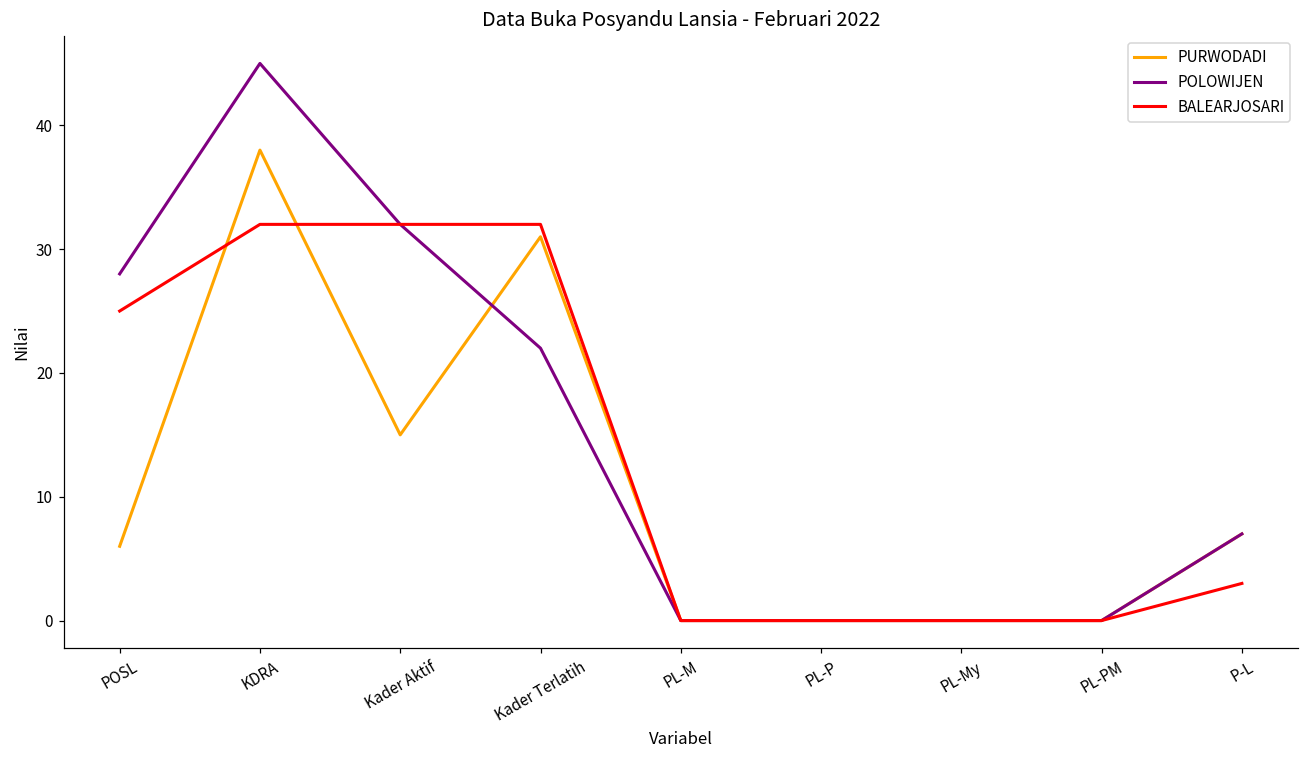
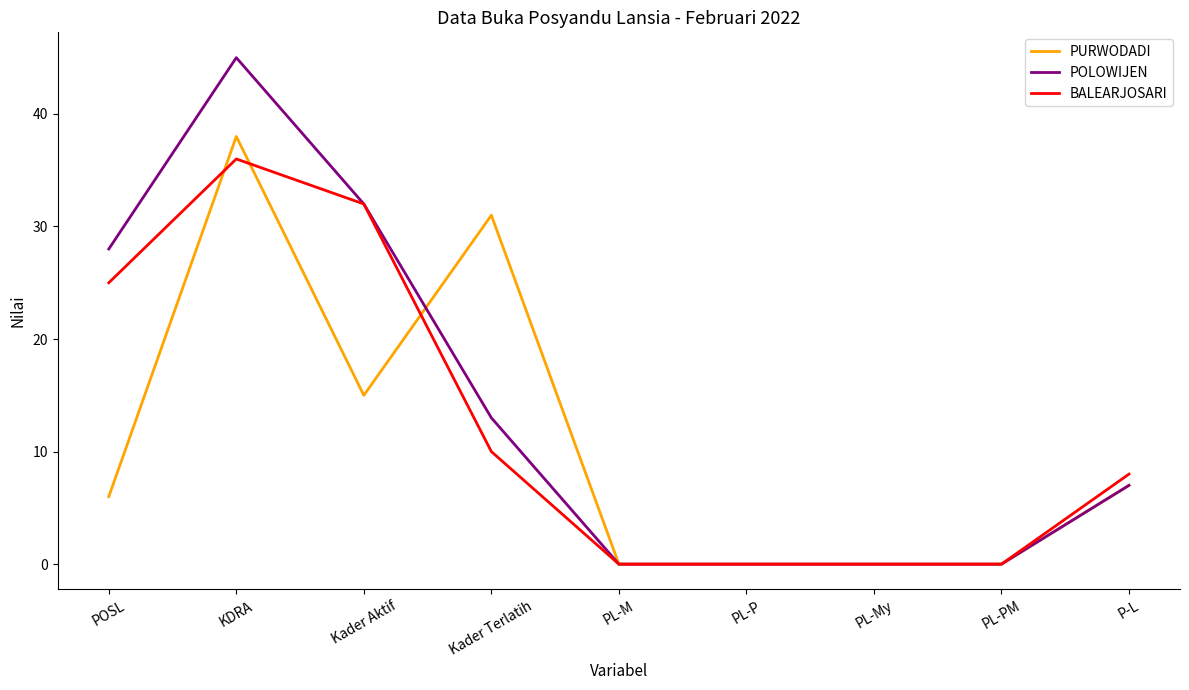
  {
    "PURWODADI": {
      "POSL": 6,
      "KDRA": 38,
      "Kader Aktif": 15,
      "Kader Terlatih": 31
    },
    "POLOWIJEN": {
      "POSL": 28,
      "KDRA": 45,
-     "Kader Terlatih": 22
+     "Kader Terlatih": 13
    },
    "BALEARJOSARI": {
      "POSL": 25,
-     "KDRA": 32,
-     "Kader Terlatih": 32,
-     "P-L": 3
+     "KDRA": 36,
+     "Kader Terlatih": 10,
+     "P-L": 8
    }
  }
